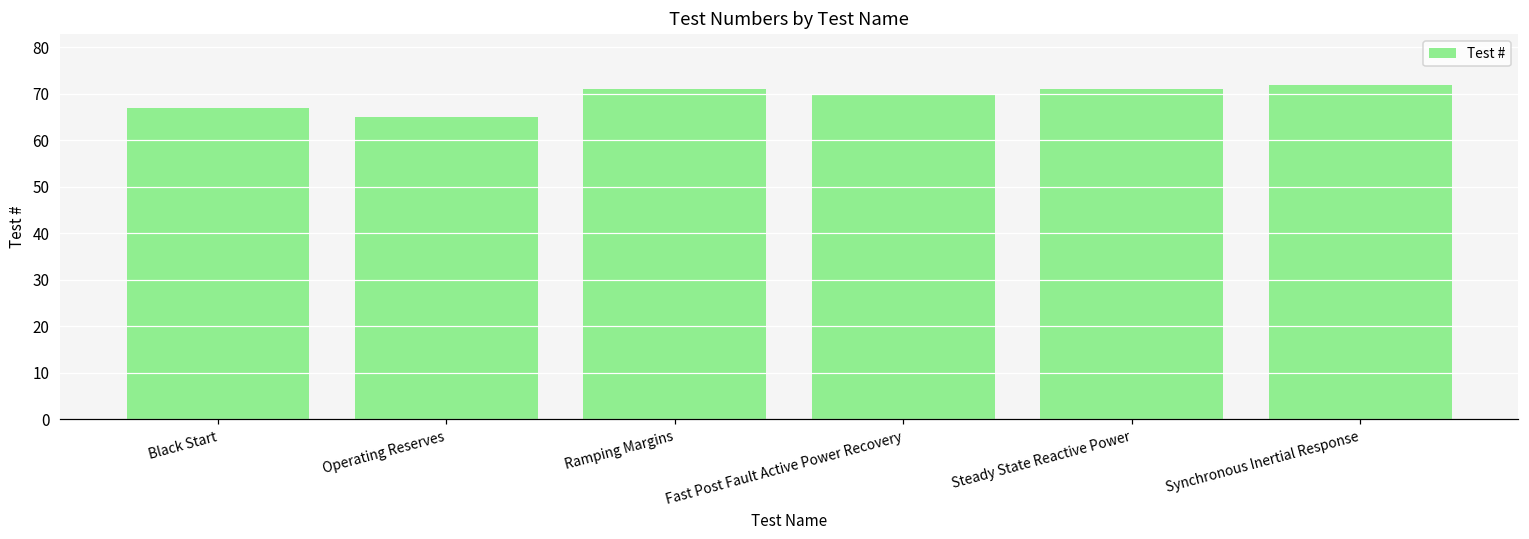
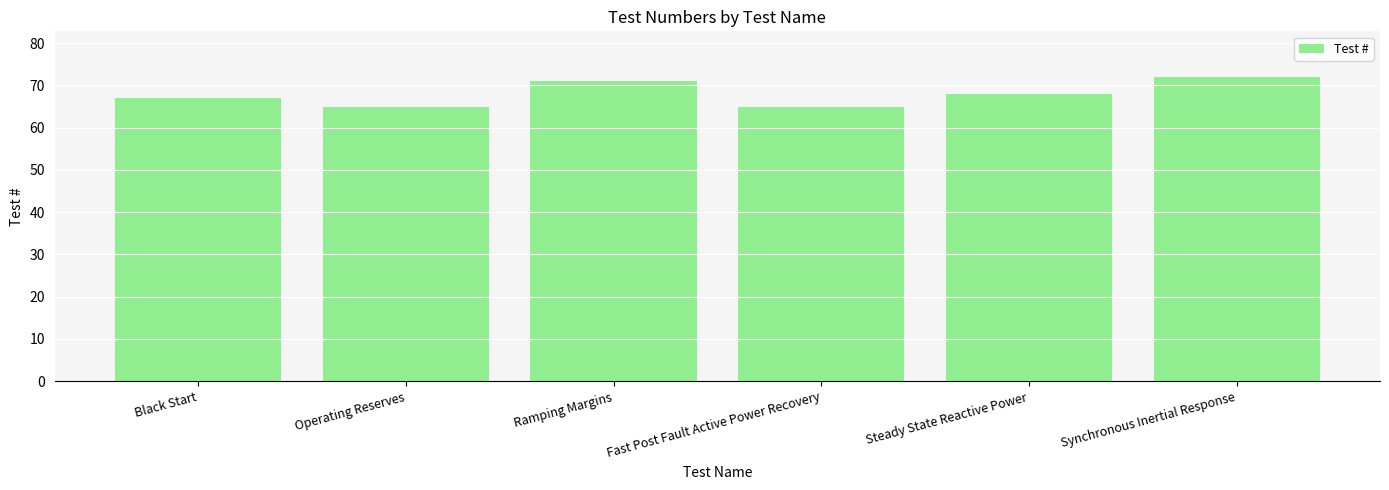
  {
    "Black Start": 67,
    "Operating Reserves": 65,
    "Ramping Margins": 71,
-   "Fast Post Fault Active Power Recovery": 70,
-   "Steady State Reactive Power": 71,
+   "Fast Post Fault Active Power Recovery": 65,
+   "Steady State Reactive Power": 68,
    "Synchronous Inertial Response": 72
  }
